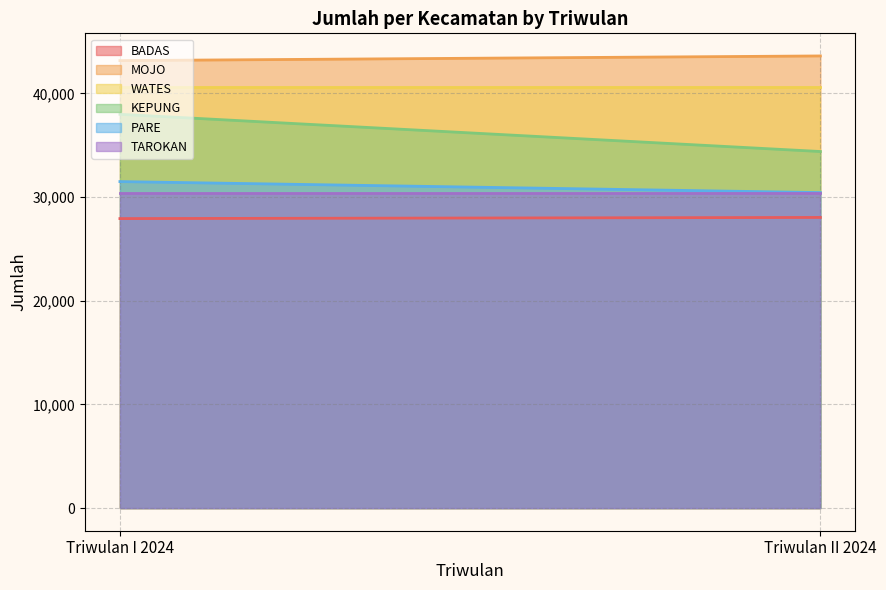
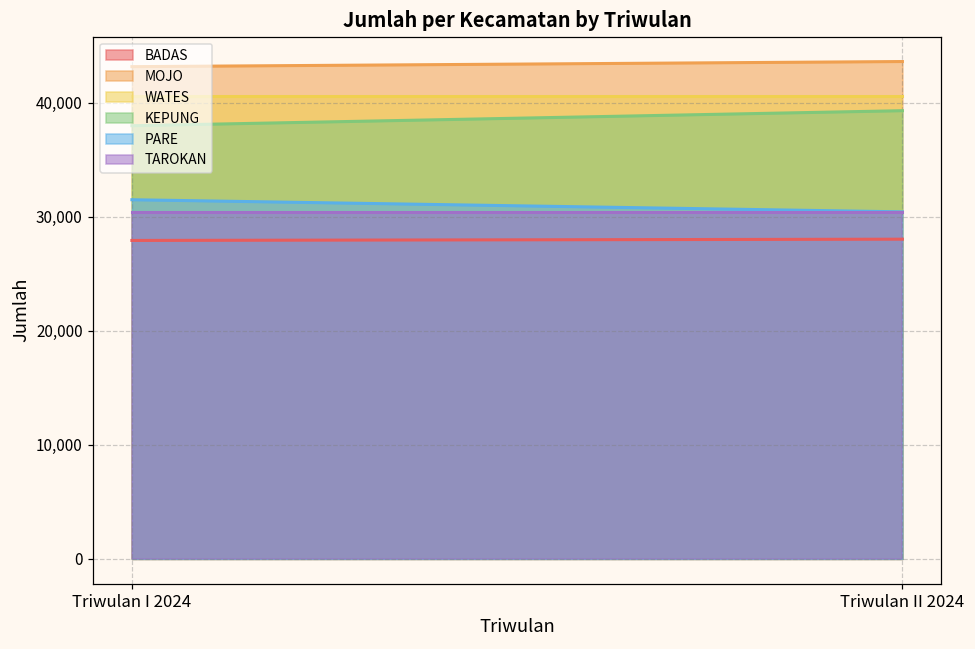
  {
    "KEPUNG": {
-     "Triwulan II 2024": "34,400"
+     "Triwulan II 2024": "39,300"
    },
    "PARE": {
      "Triwulan I 2024": "31,500"
    },
    "TAROKAN": {
      "Triwulan I 2024": "30,400"
    }
  }
